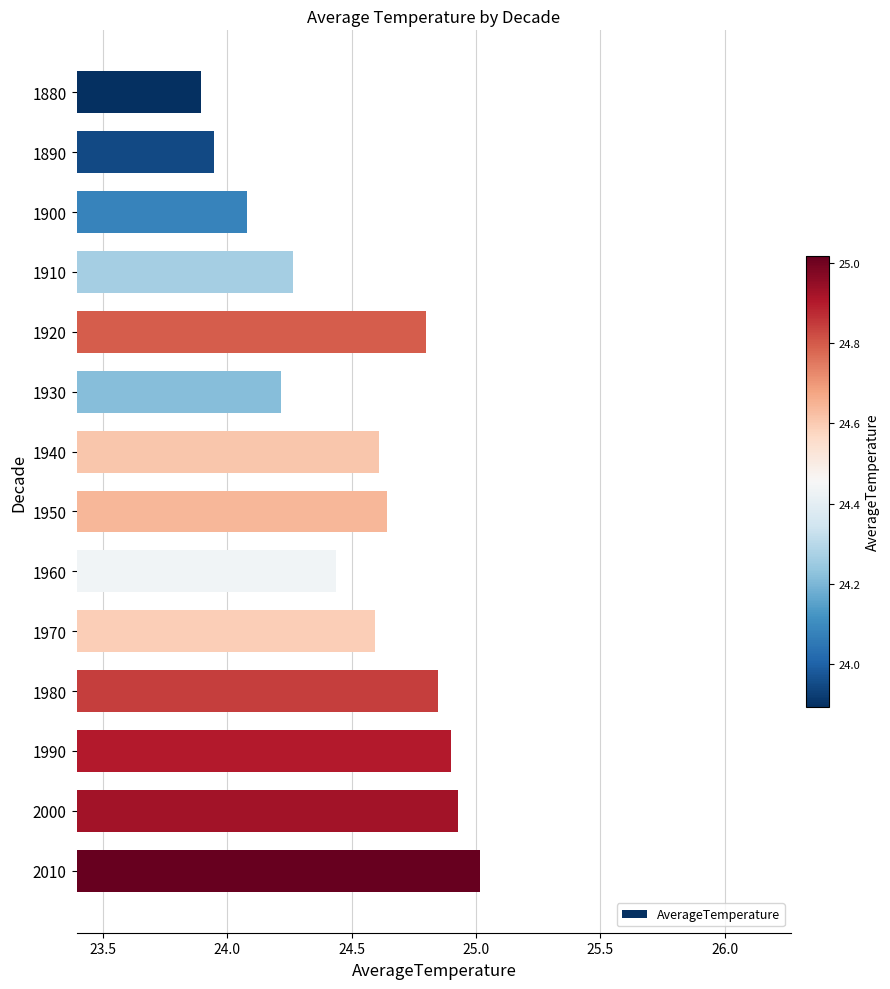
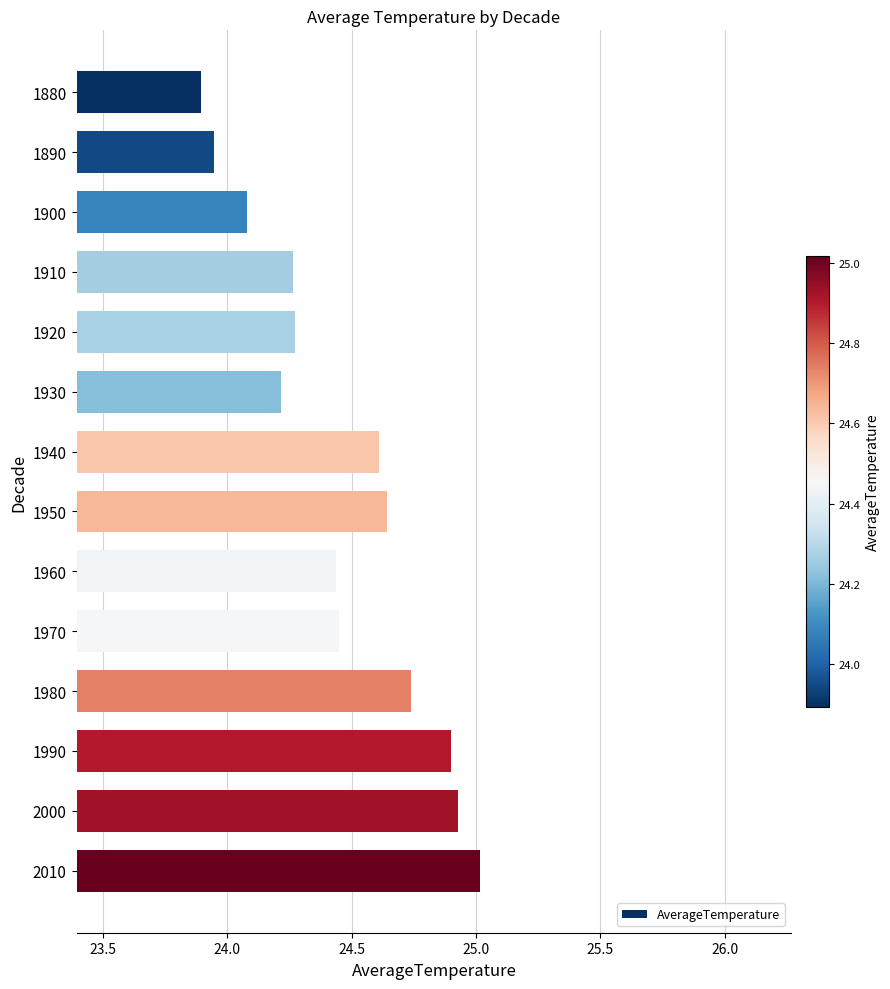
  {
    "1880": 23.89,
    "1890": 23.95,
    "1900": 24.08,
    "1910": 24.27,
-   "1920": 24.80,
+   "1920": 24.27,
    "1930": 24.21,
    "1940": 24.61,
    "1950": 24.64,
    "1960": 24.43,
-   "1970": 24.59,
-   "1980": 24.85,
+   "1970": 24.45,
+   "1980": 24.74,
    "1990": 24.90,
    "2000": 24.93,
    "2010": 25.02
  }
